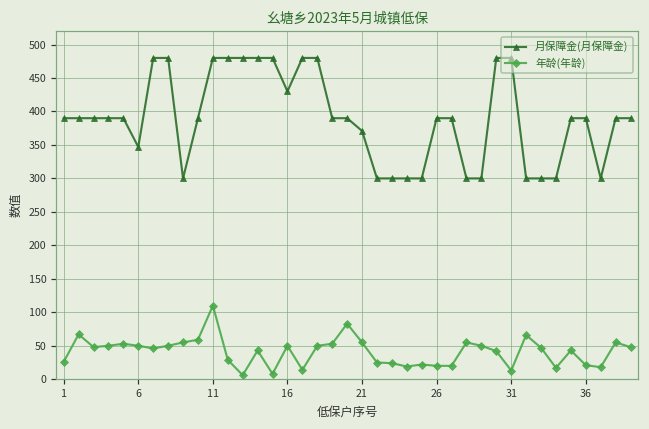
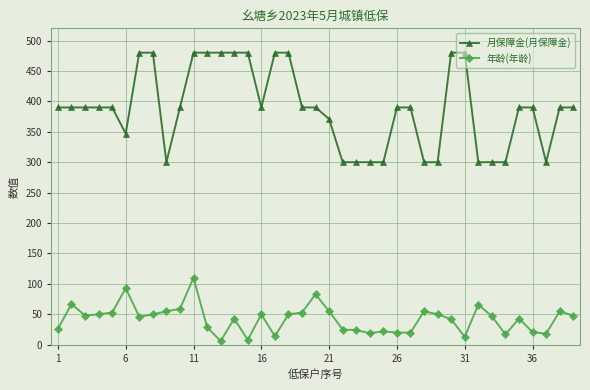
  {
    "月保障金(月保障金)": {
      "1": 390,
      "6": 350,
      "11": 480,
-     "16": 430,
+     "16": 390,
      "21": 370,
      "26": 390,
      "36": 390
    },
    "年龄(年龄)": {
      "1": 30,
-     "6": 50,
+     "6": 90,
      "11": 110,
      "16": 50,
      "21": 60,
      "26": 20,
      "31": 10,
      "36": 20
    }
  }
